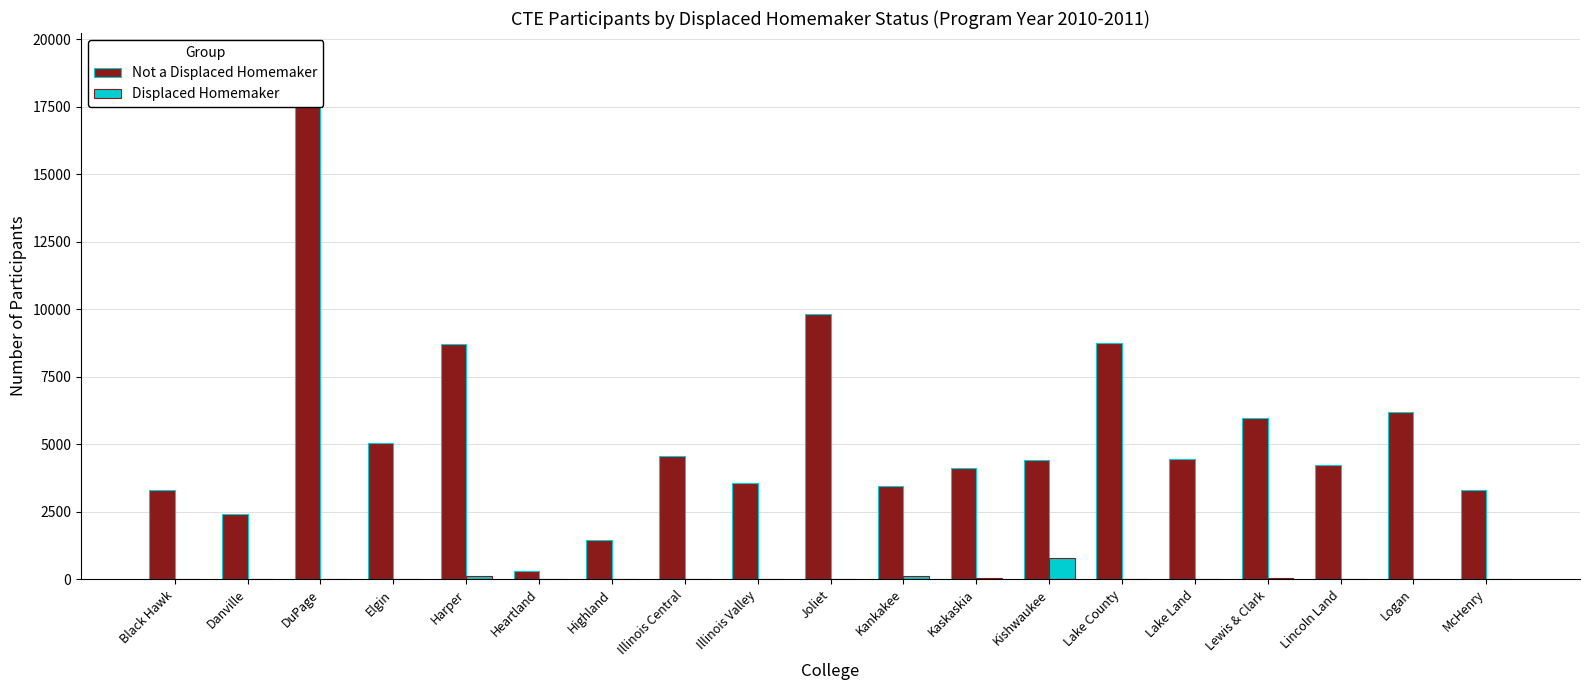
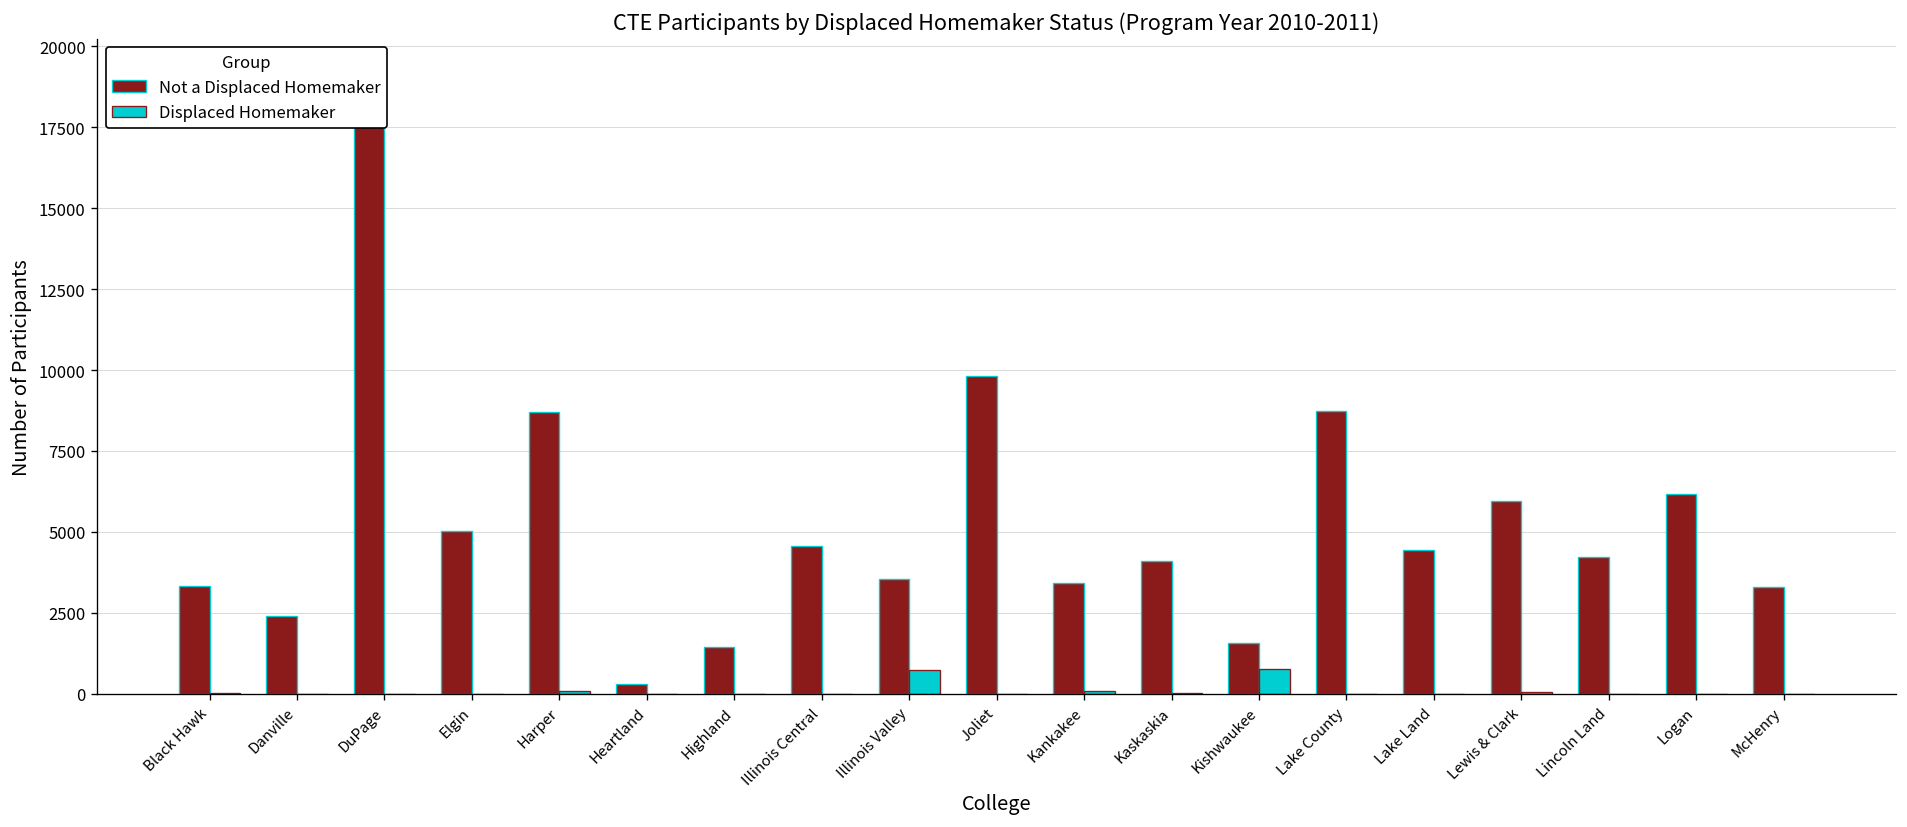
  {
    "Not a Displaced Homemaker": {
      "Black Hawk": 3300,
      "Danville": 2400,
      "Elgin": 5000,
      "Harper": 8700,
      "Heartland": 300,
      "Highland": 1400,
      "Illinois Central": 4600,
      "Illinois Valley": 3600,
      "Joliet": 9800,
      "Kankakee": 3400,
      "Kaskaskia": 4100,
-     "Kishwaukee": 4400,
+     "Kishwaukee": 1600,
      "Lake County": 8700,
      "Lake Land": 4500,
      "Lewis & Clark": 6000,
      "Lincoln Land": 4200,
      "Logan": 6200,
      "McHenry": 3300
    },
    "Displaced Homemaker": {
      "Danville": 0,
      "DuPage": 0,
      "Elgin": 0,
      "Harper": 100,
      "Heartland": 0,
      "Highland": 0,
      "Illinois Central": 0,
-     "Illinois Valley": 0,
+     "Illinois Valley": 700,
      "Joliet": 0,
      "Kankakee": 100,
      "Kishwaukee": 800,
      "Lake County": 0,
      "Lake Land": 0,
      "Lincoln Land": 0,
      "Logan": 0,
      "McHenry": 0
    }
  }
